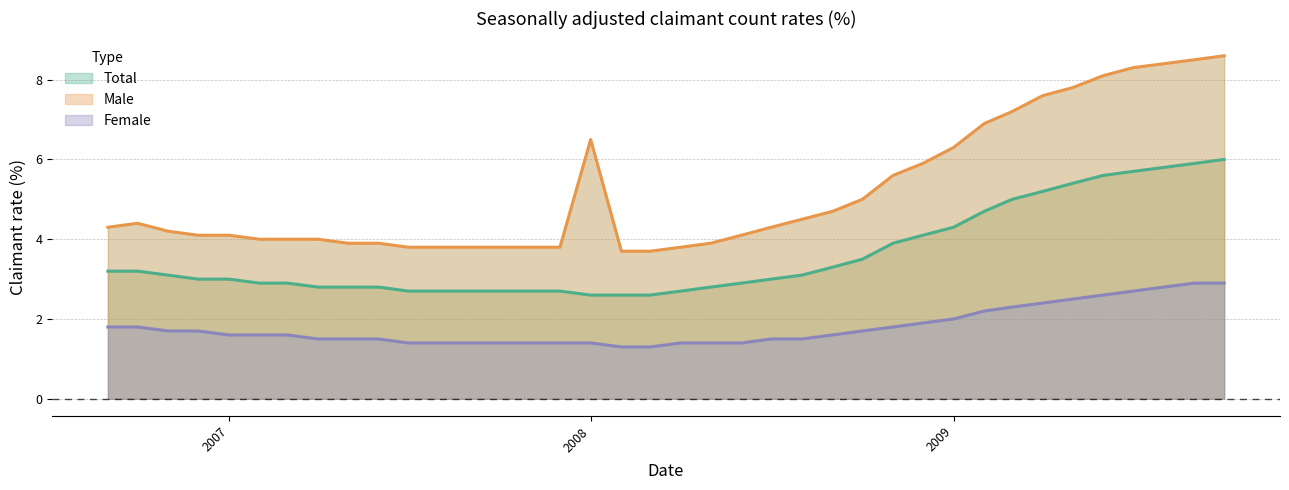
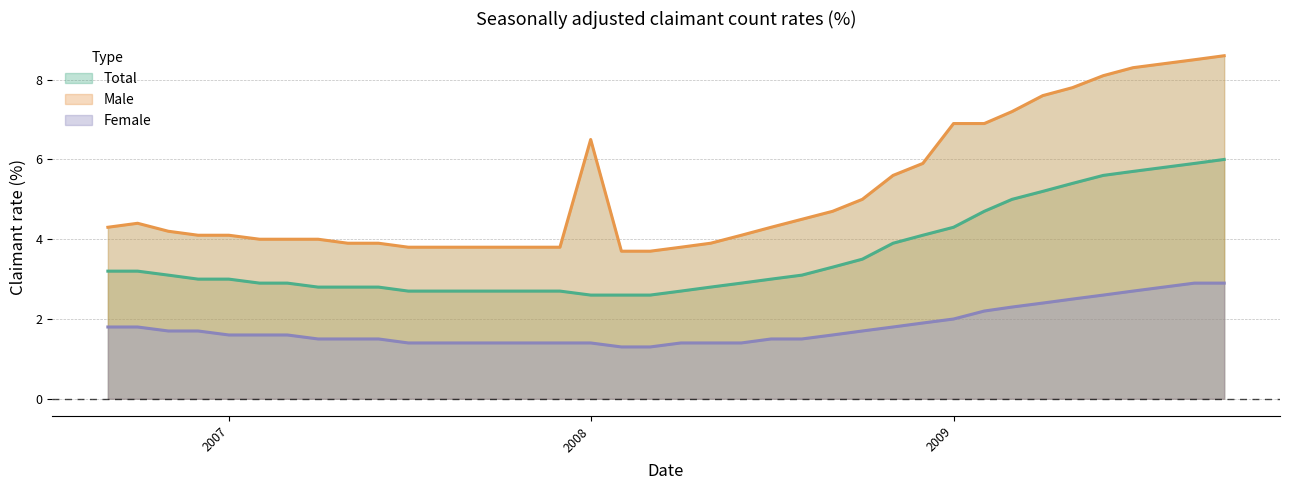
  {
    "Male": {
      "2007": 4.1,
      "2008": 6.5,
-     "2009": 6.3
+     "2009": 6.9
    }
  }
